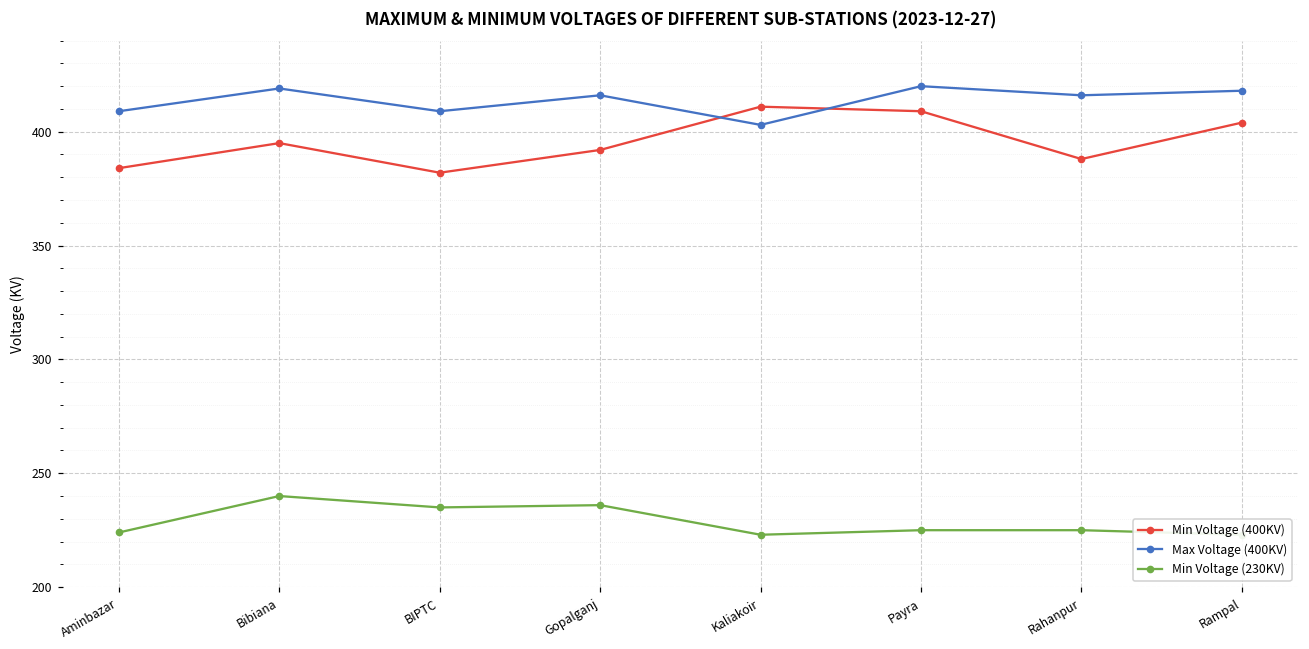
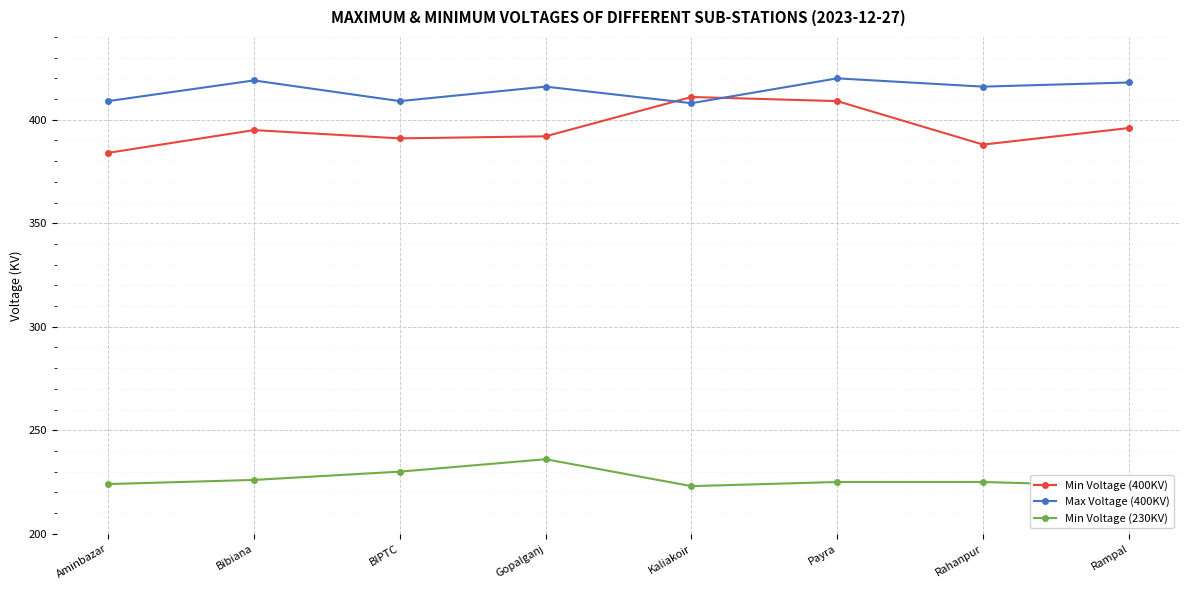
  {
    "Min Voltage (400KV)": {
      "Aminbazar": 384,
      "Bibiana": 395,
-     "BIPTC": 382,
+     "BIPTC": 391,
      "Gopalganj": 392,
      "Kaliakoir": 411,
      "Payra": 409,
      "Rahanpur": 388,
-     "Rampal": 404
+     "Rampal": 396
    },
    "Max Voltage (400KV)": {
      "Aminbazar": 409,
      "Bibiana": 419,
      "BIPTC": 409,
      "Gopalganj": 416,
-     "Kaliakoir": 403,
+     "Kaliakoir": 408,
      "Payra": 420,
      "Rahanpur": 416,
      "Rampal": 418
    },
    "Min Voltage (230KV)": {
      "Aminbazar": 224,
-     "Bibiana": 240,
-     "BIPTC": 235,
+     "Bibiana": 226,
+     "BIPTC": 230,
      "Gopalganj": 236,
      "Kaliakoir": 223,
      "Payra": 225,
      "Rahanpur": 225
    }
  }
